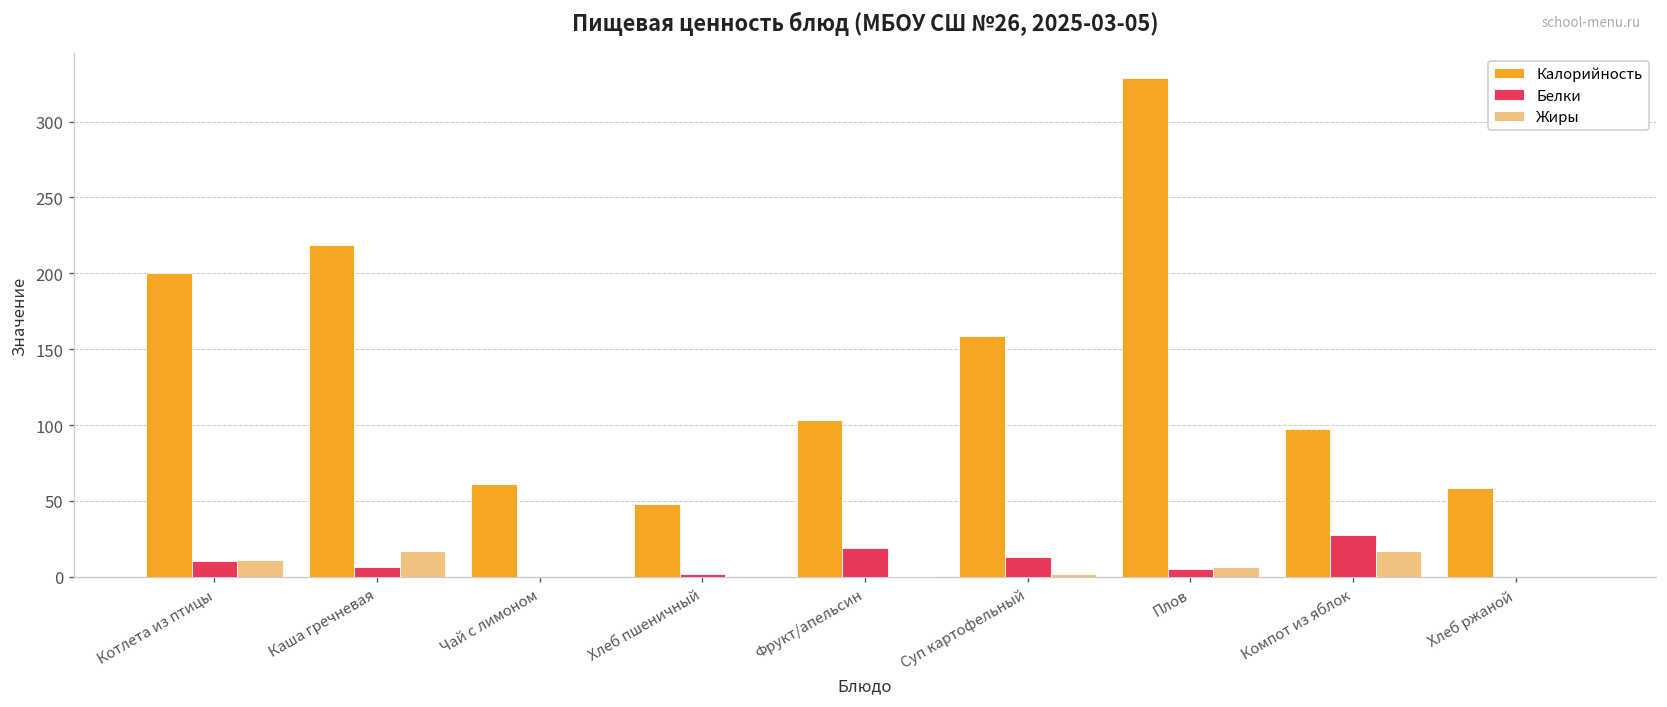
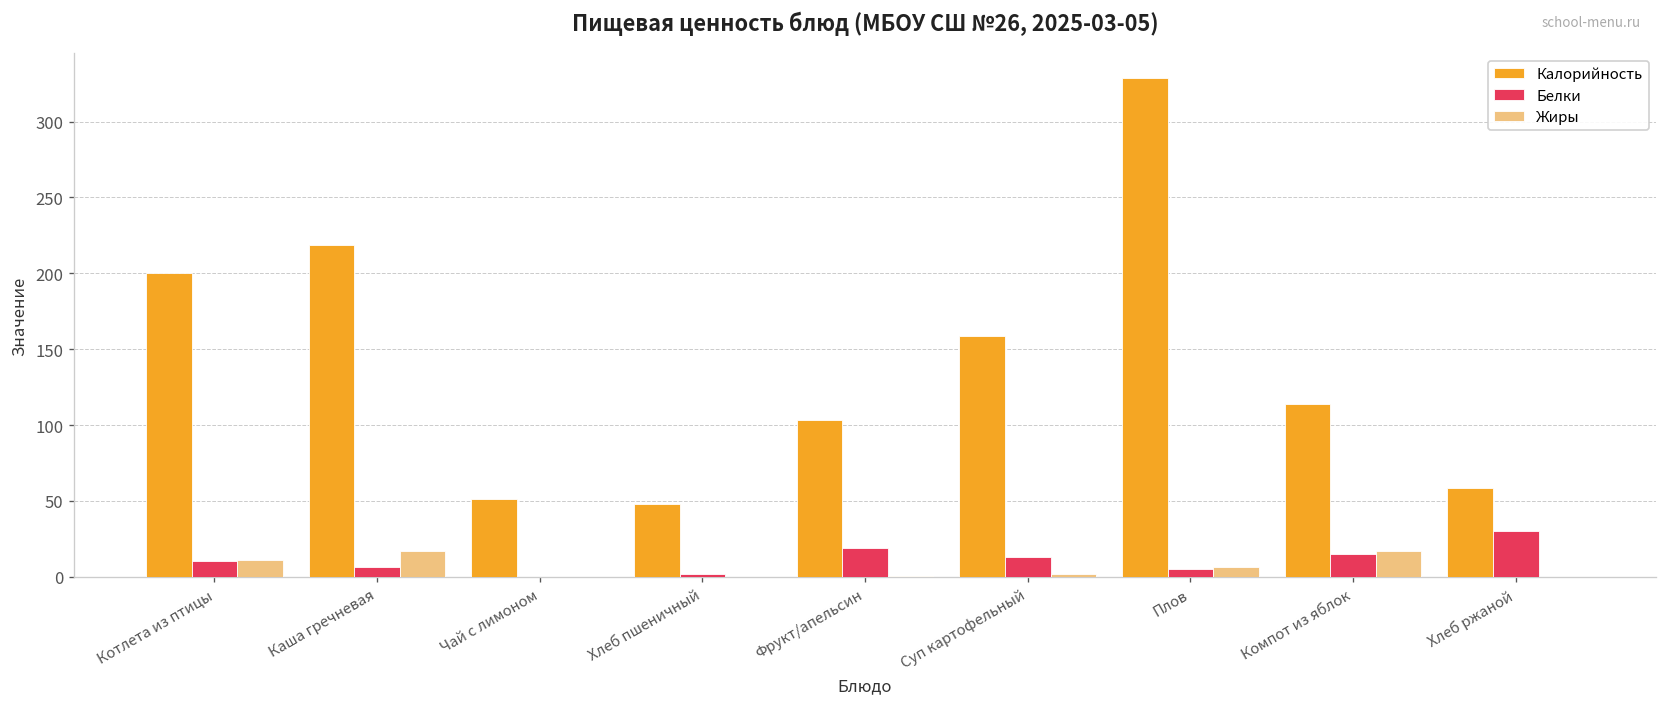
  {
    "Калорийность": {
      "Котлета из птицы": 200,
      "Каша гречневая": 219,
-     "Чай с лимоном": 62,
+     "Чай с лимоном": 52,
      "Хлеб пшеничный": 48,
      "Фрукт/апельсин": 104,
      "Суп картофельный": 159,
      "Плов": 328,
-     "Компот из яблок": 98,
+     "Компот из яблок": 114,
      "Хлеб ржаной": 59
    },
    "Белки": {
      "Котлета из птицы": 10,
      "Каша гречневая": 6,
      "Фрукт/апельсин": 19,
      "Суп картофельный": 13,
      "Плов": 5,
-     "Компот из яблок": 27,
-     "Хлеб ржаной": 0
+     "Компот из яблок": 15,
+     "Хлеб ржаной": 30
    },
    "Жиры": {
      "Котлета из птицы": 11,
      "Каша гречневая": 17,
      "Суп картофельный": 2,
      "Плов": 6,
      "Компот из яблок": 17
    }
  }
